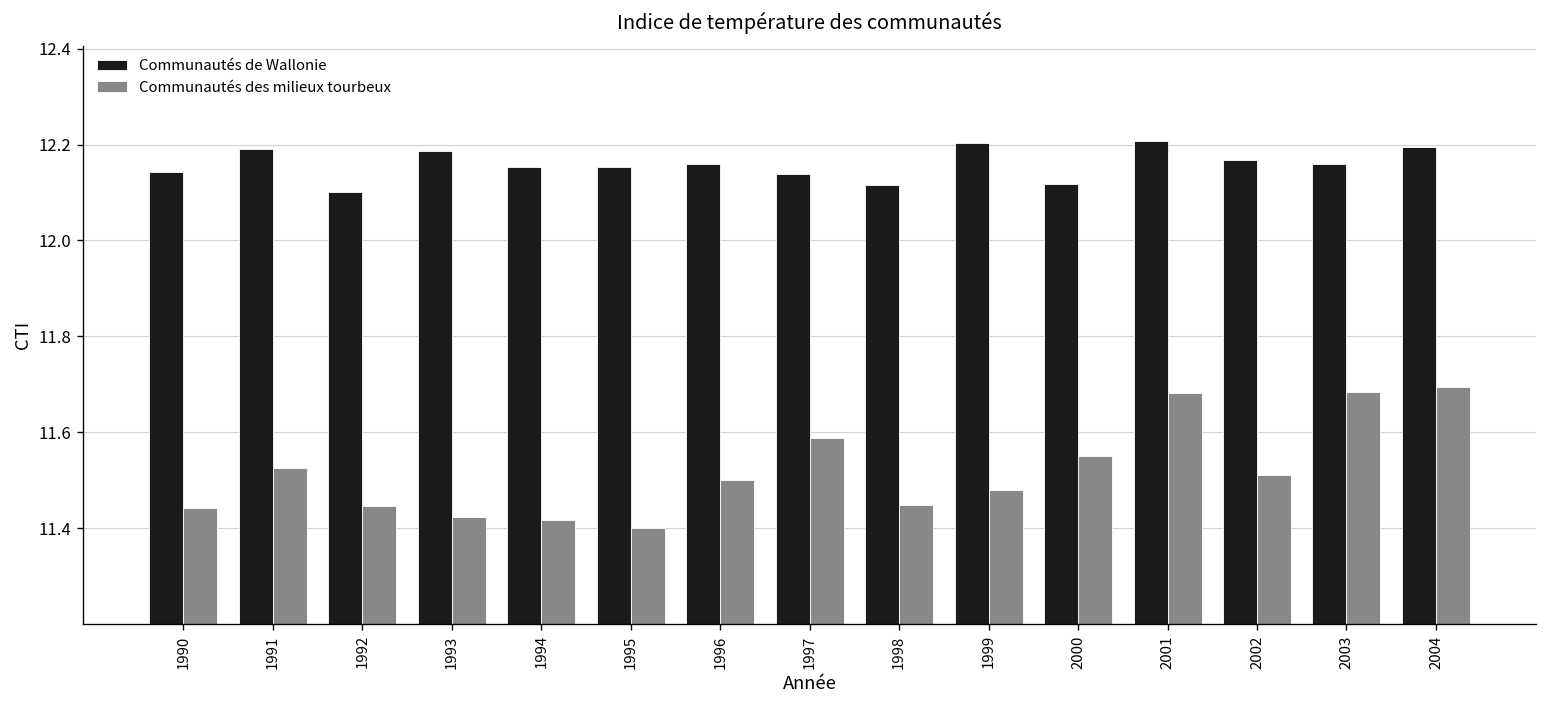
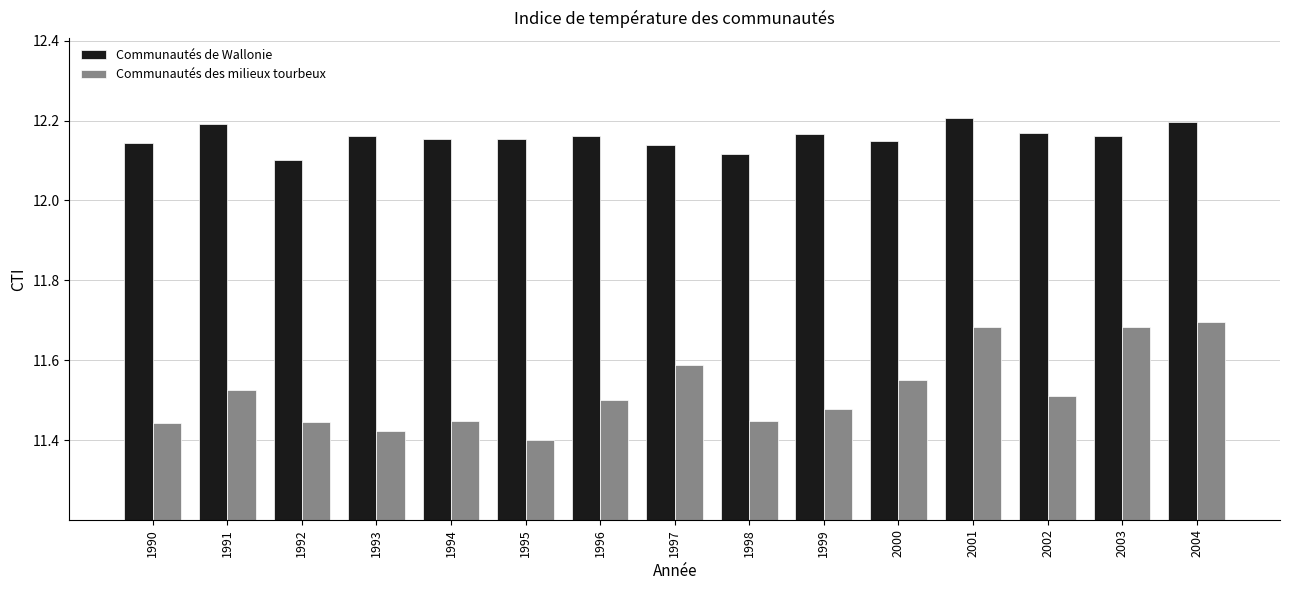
  {
    "Communautés de Wallonie": {
      "1990": 12.14,
      "1991": 12.19,
      "1992": 12.10,
-     "1993": 12.19,
+     "1993": 12.16,
      "1994": 12.15,
      "1995": 12.15,
      "1996": 12.16,
      "1997": 12.14,
      "1998": 12.12,
-     "1999": 12.20,
-     "2000": 12.12,
+     "1999": 12.17,
+     "2000": 12.15,
      "2001": 12.21,
      "2002": 12.17,
      "2003": 12.16,
      "2004": 12.20
    },
    "Communautés des milieux tourbeux": {
      "1990": 11.44,
      "1991": 11.53,
      "1992": 11.45,
      "1993": 11.42,
-     "1994": 11.42,
+     "1994": 11.45,
      "1995": 11.40,
      "1996": 11.50,
      "1997": 11.59,
      "1998": 11.45,
      "1999": 11.48,
      "2000": 11.55,
      "2001": 11.68,
      "2002": 11.51,
      "2003": 11.68,
      "2004": 11.69
    }
  }
